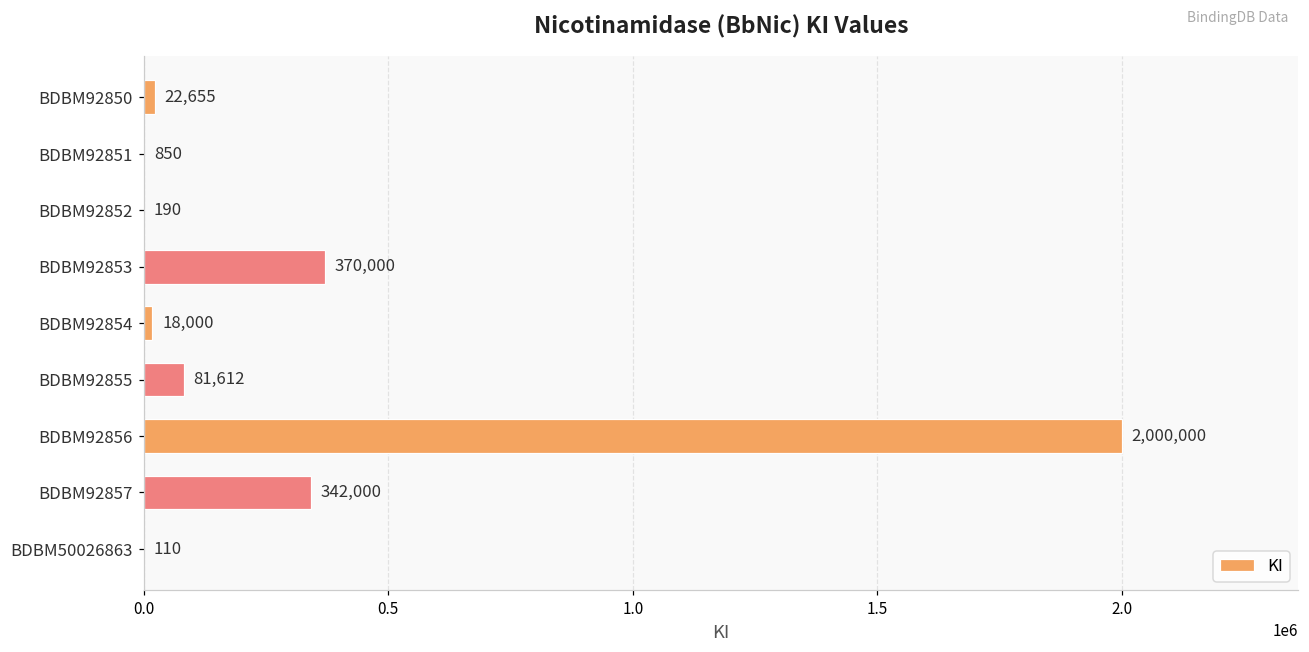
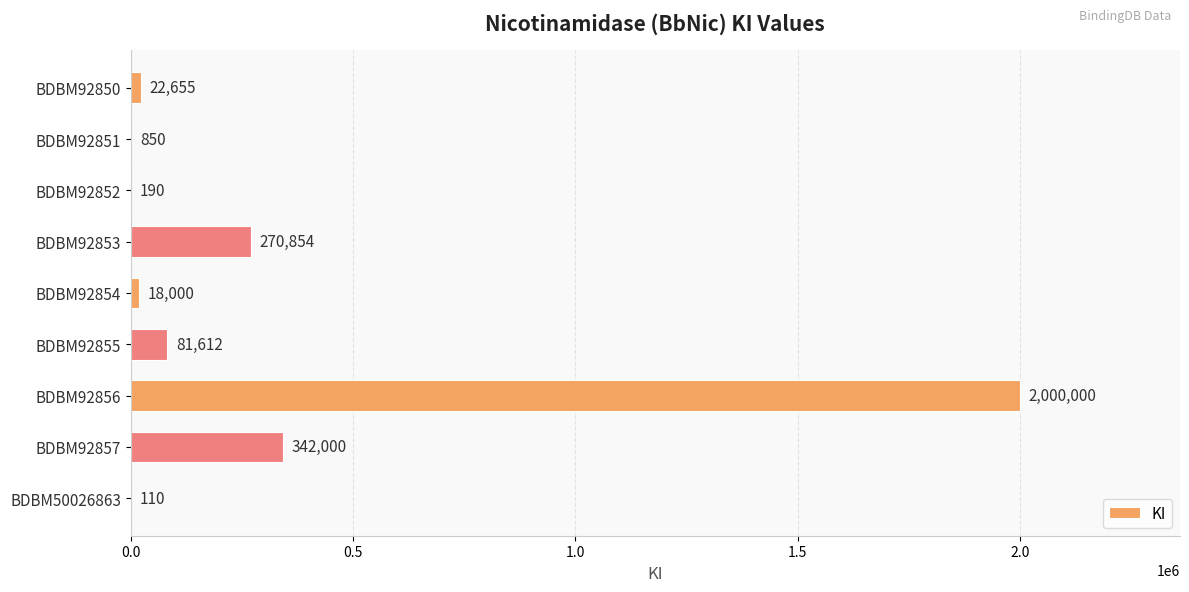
  {
    "BDBM92850": "22,655",
    "BDBM92851": "850",
    "BDBM92852": "190",
-   "BDBM92853": "370,000",
+   "BDBM92853": "270,854",
    "BDBM92854": "18,000",
    "BDBM92855": "81,612",
    "BDBM92856": "2,000,000",
    "BDBM92857": "342,000",
    "BDBM50026863": "110"
  }
